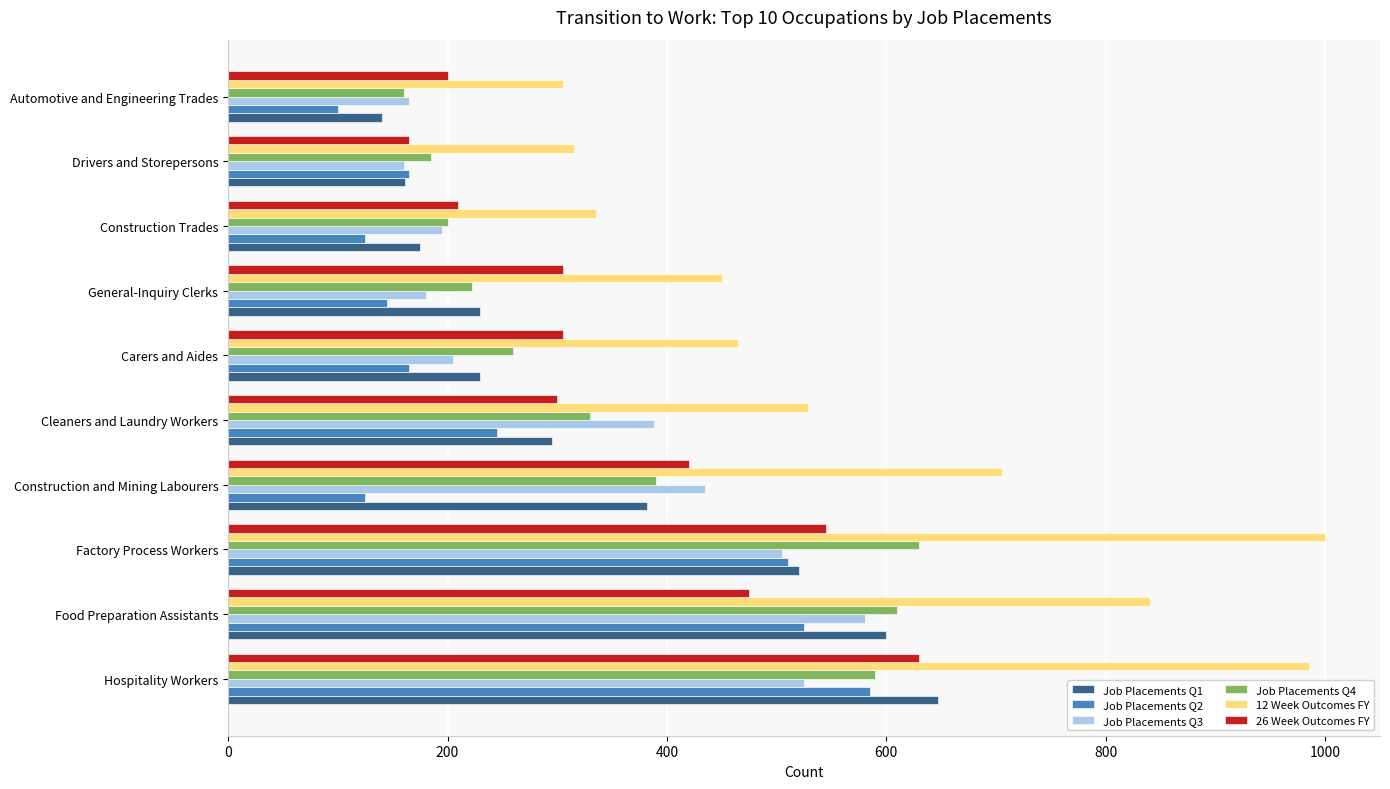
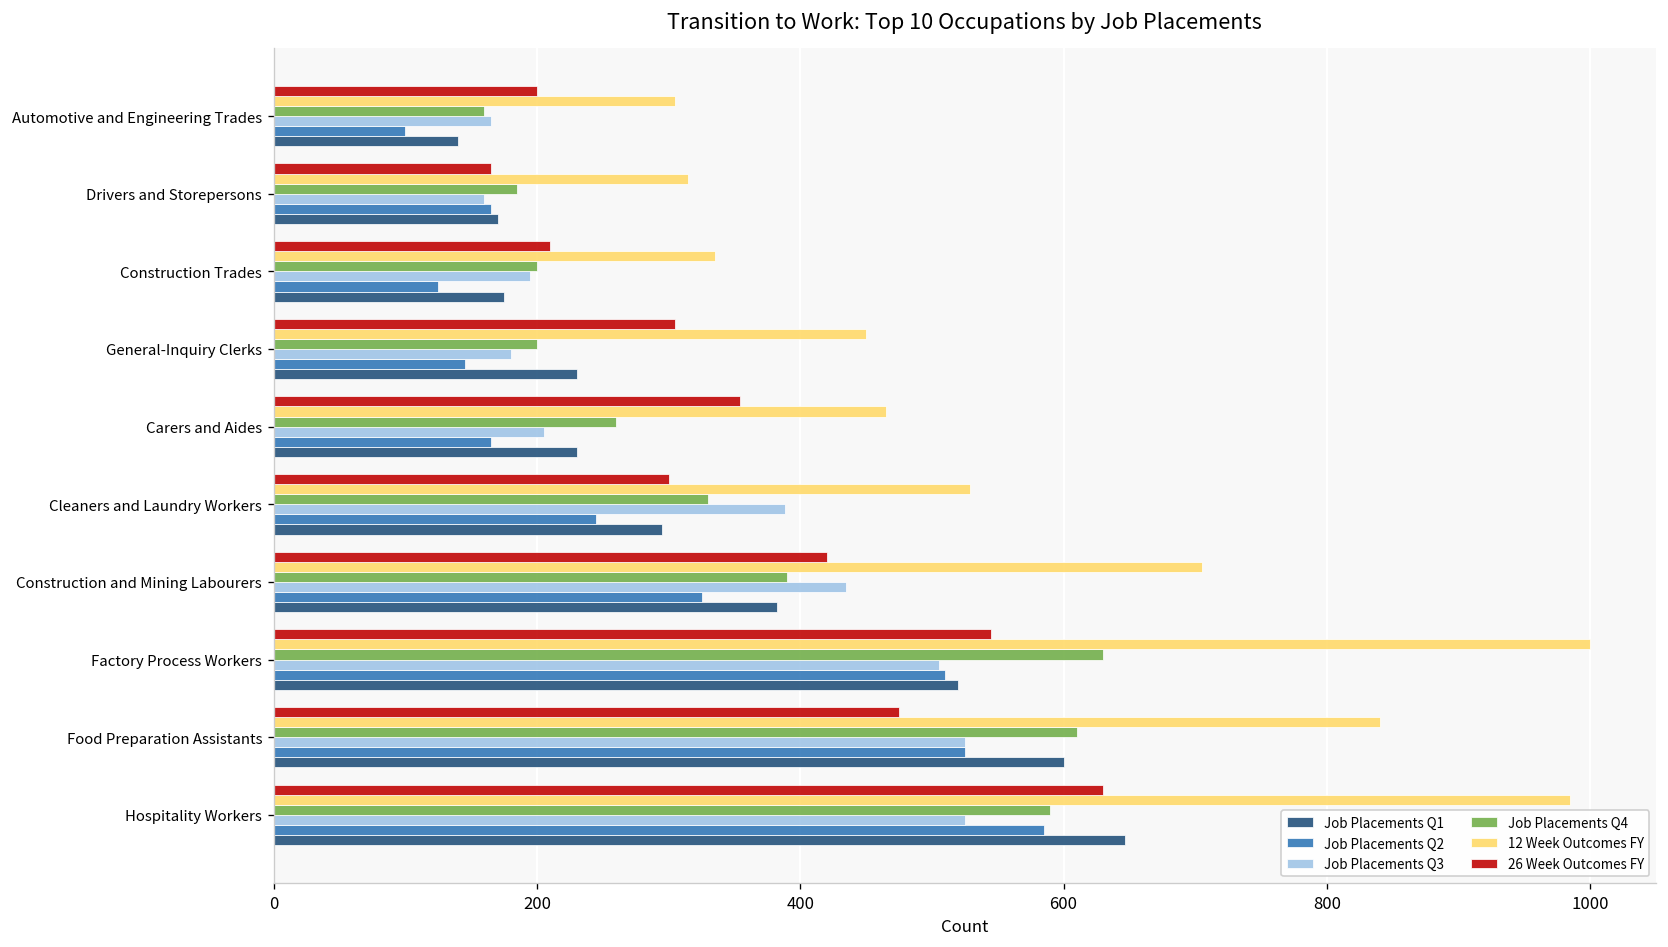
  {
    "Job Placements Q1": {
      "Automotive and Engineering Trades": 140,
-     "Drivers and Storepersons": 161,
+     "Drivers and Storepersons": 170,
      "Construction Trades": 175,
      "General-Inquiry Clerks": 230,
      "Carers and Aides": 230,
      "Cleaners and Laundry Workers": 295,
      "Construction and Mining Labourers": 382,
      "Factory Process Workers": 520,
      "Food Preparation Assistants": 600,
      "Hospitality Workers": 647
    },
    "Job Placements Q2": {
      "Automotive and Engineering Trades": 100,
      "Drivers and Storepersons": 165,
      "Construction Trades": 125,
      "General-Inquiry Clerks": 145,
      "Carers and Aides": 165,
      "Cleaners and Laundry Workers": 245,
-     "Construction and Mining Labourers": 125,
+     "Construction and Mining Labourers": 325,
      "Factory Process Workers": 510,
      "Food Preparation Assistants": 525,
      "Hospitality Workers": 585
    },
    "Job Placements Q3": {
      "Automotive and Engineering Trades": 165,
      "Drivers and Storepersons": 160,
      "Construction Trades": 195,
      "General-Inquiry Clerks": 180,
      "Carers and Aides": 205,
      "Cleaners and Laundry Workers": 388,
      "Construction and Mining Labourers": 435,
      "Factory Process Workers": 505,
-     "Food Preparation Assistants": 581,
+     "Food Preparation Assistants": 525,
      "Hospitality Workers": 525
    },
    "Job Placements Q4": {
      "Automotive and Engineering Trades": 160,
      "Drivers and Storepersons": 185,
      "Construction Trades": 200,
-     "General-Inquiry Clerks": 222,
+     "General-Inquiry Clerks": 200,
      "Carers and Aides": 260,
      "Cleaners and Laundry Workers": 330,
      "Construction and Mining Labourers": 390,
      "Factory Process Workers": 630,
      "Food Preparation Assistants": 610,
      "Hospitality Workers": 590
    },
    "12 Week Outcomes FY": {
      "Automotive and Engineering Trades": 305,
      "Drivers and Storepersons": 315,
      "Construction Trades": 335,
      "General-Inquiry Clerks": 450,
      "Carers and Aides": 465,
      "Cleaners and Laundry Workers": 529,
      "Construction and Mining Labourers": 705,
      "Factory Process Workers": 1000,
      "Food Preparation Assistants": 840,
      "Hospitality Workers": 985
    },
    "26 Week Outcomes FY": {
      "Automotive and Engineering Trades": 200,
      "Drivers and Storepersons": 165,
      "Construction Trades": 210,
      "General-Inquiry Clerks": 305,
-     "Carers and Aides": 305,
+     "Carers and Aides": 354,
      "Cleaners and Laundry Workers": 300,
      "Construction and Mining Labourers": 420,
      "Factory Process Workers": 545,
      "Food Preparation Assistants": 475,
      "Hospitality Workers": 630
    }
  }
